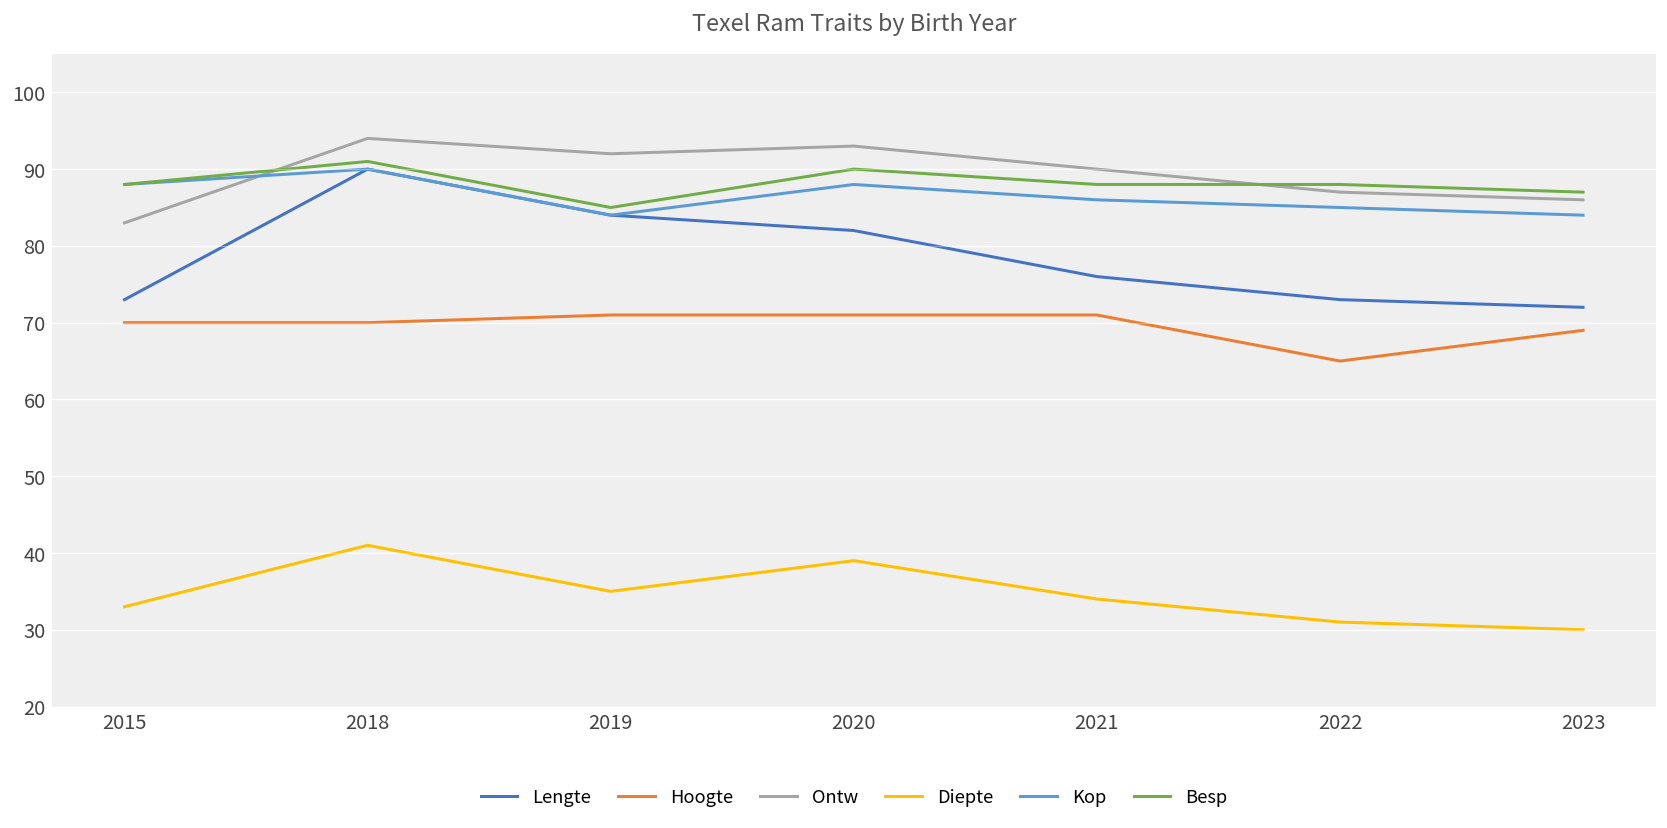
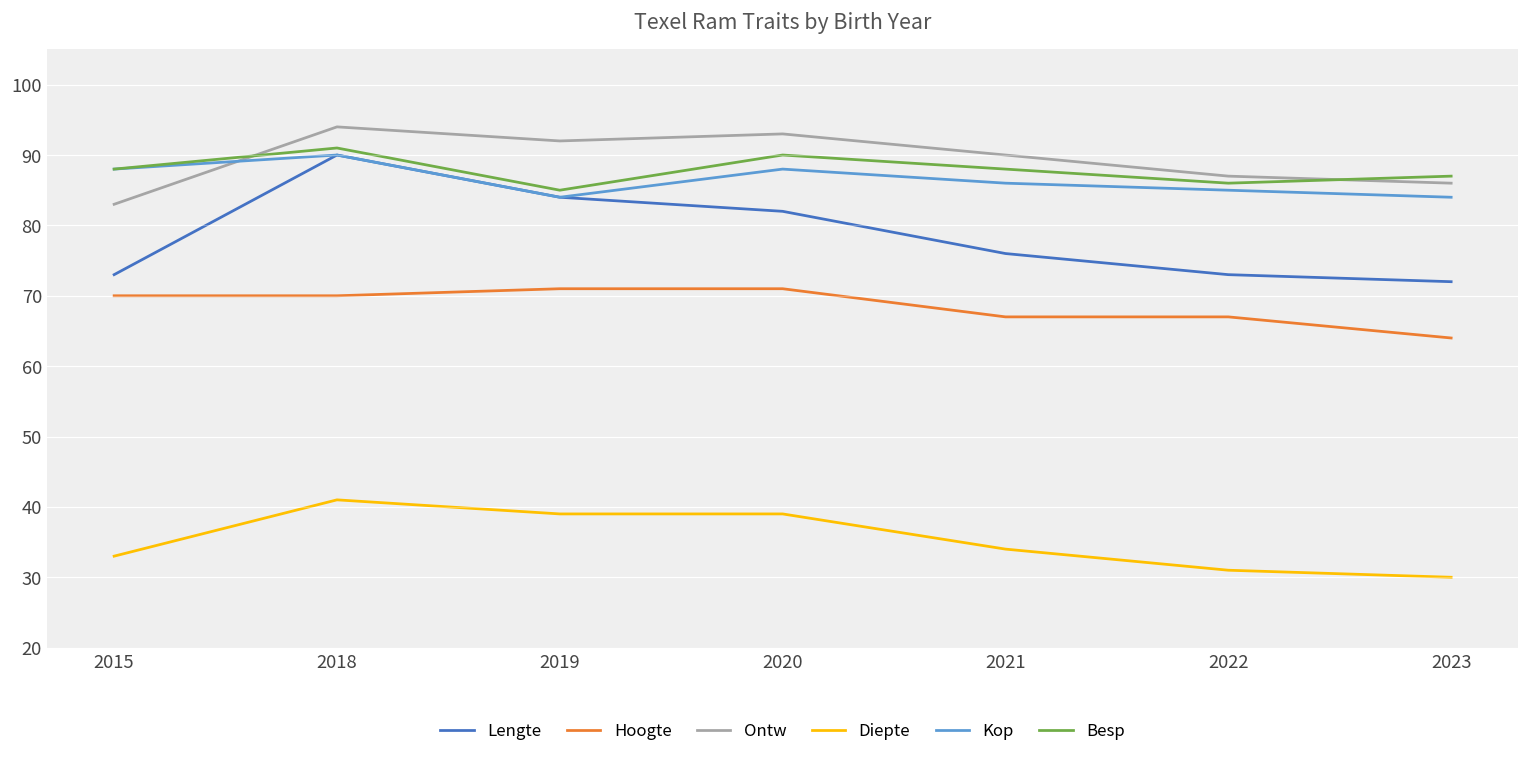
  {
    "Hoogte": {
      "2015": 70,
      "2018": 70,
      "2019": 71,
      "2020": 71,
-     "2021": 71,
-     "2022": 65,
-     "2023": 69
+     "2021": 67,
+     "2022": 67,
+     "2023": 64
    },
    "Ontw": {
      "2015": 83,
      "2018": 94,
      "2019": 92,
      "2020": 93,
      "2021": 90,
      "2022": 87,
      "2023": 86
    },
    "Diepte": {
      "2015": 33,
      "2018": 41,
-     "2019": 35,
+     "2019": 39,
      "2020": 39,
      "2021": 34,
      "2022": 31,
      "2023": 30
    },
    "Besp": {
      "2018": 91,
      "2019": 85,
      "2020": 90,
      "2021": 88,
-     "2022": 88,
+     "2022": 86,
      "2023": 87
    }
  }
